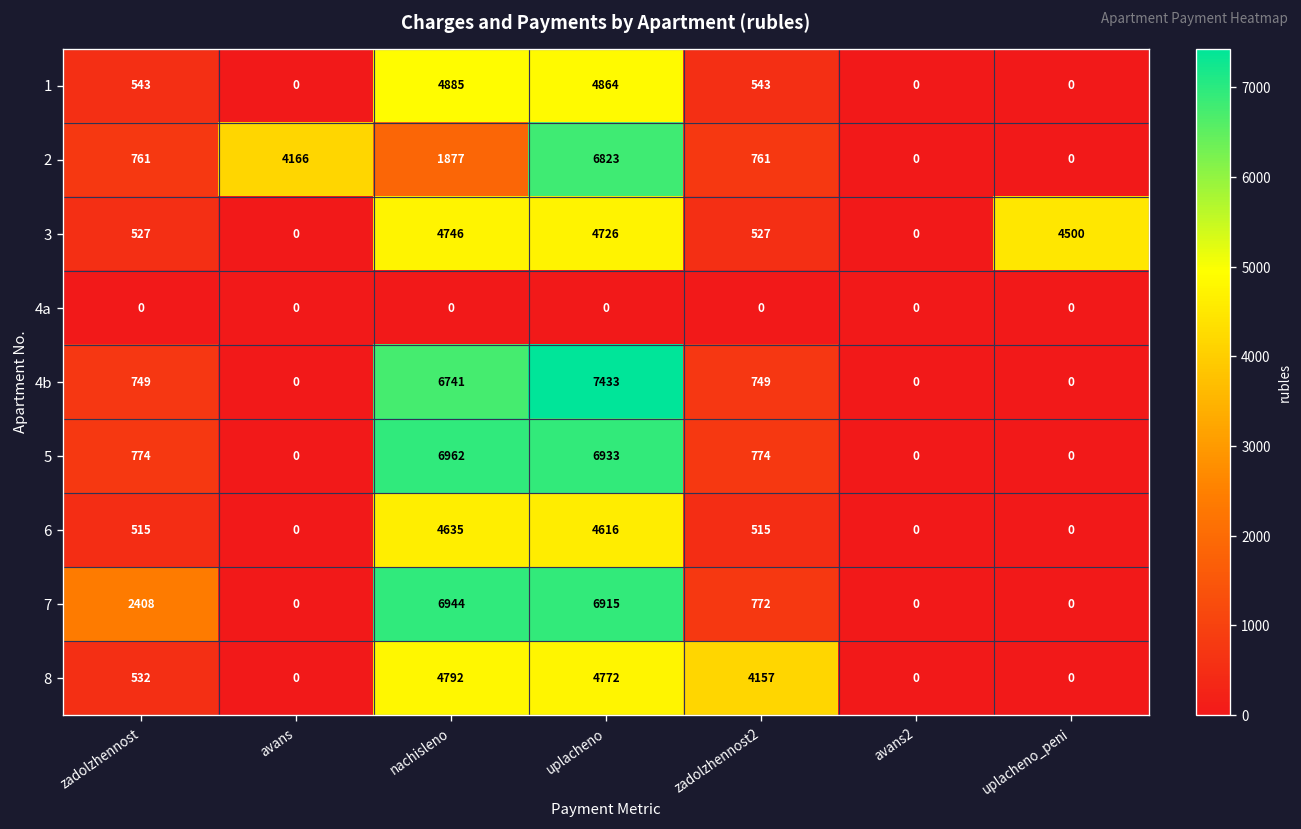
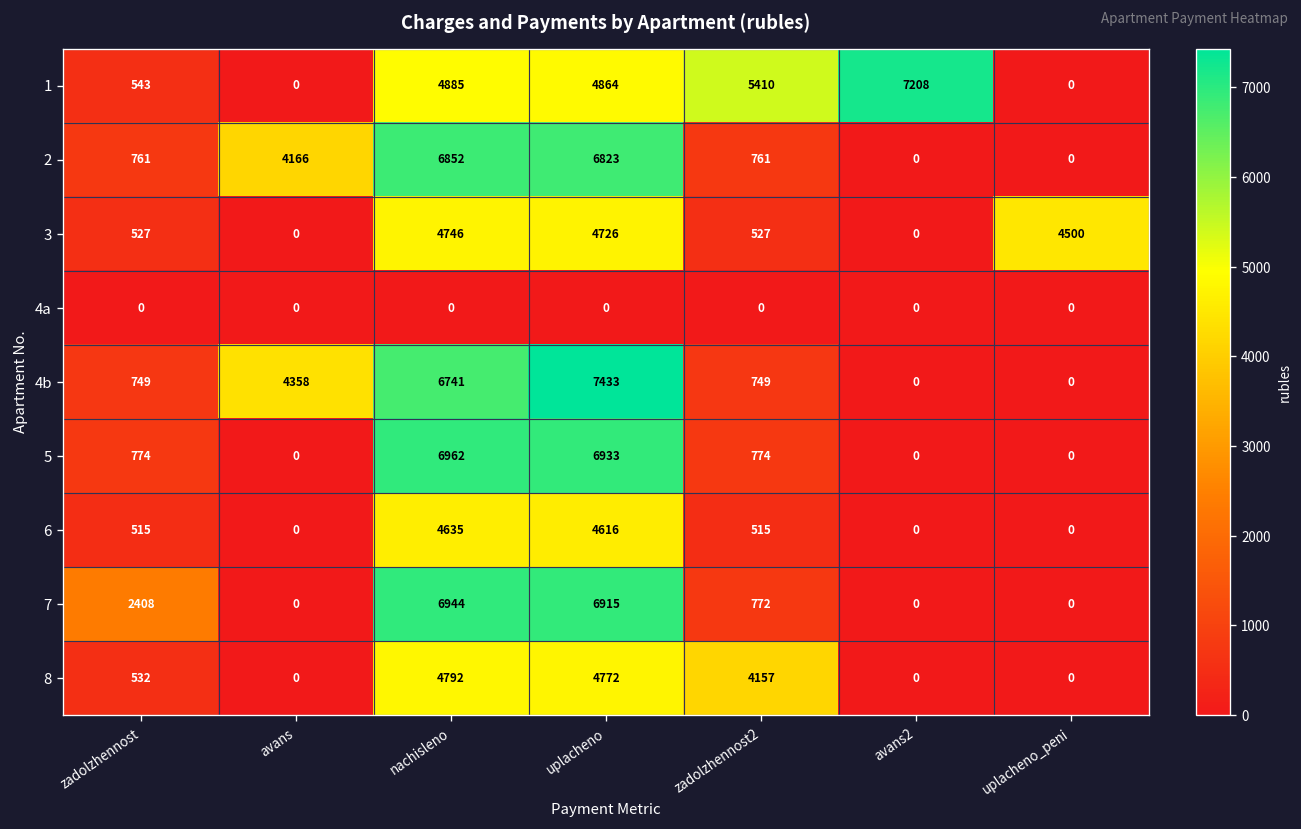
  {
    "1": {
      "zadolzhennost": 543,
      "avans": 0,
      "nachisleno": 4885,
      "uplacheno": 4864,
-     "zadolzhennost2": 543,
-     "avans2": 0,
+     "zadolzhennost2": 5410,
+     "avans2": 7208,
      "uplacheno_peni": 0
    },
    "2": {
      "zadolzhennost": 761,
      "avans": 4166,
-     "nachisleno": 1877,
+     "nachisleno": 6852,
      "uplacheno": 6823,
      "zadolzhennost2": 761,
      "avans2": 0,
      "uplacheno_peni": 0
    },
    "3": {
      "zadolzhennost": 527,
      "avans": 0,
      "nachisleno": 4746,
      "uplacheno": 4726,
      "zadolzhennost2": 527,
      "avans2": 0,
      "uplacheno_peni": 4500
    },
    "4a": {
      "zadolzhennost": 0,
      "avans": 0,
      "nachisleno": 0,
      "uplacheno": 0,
      "zadolzhennost2": 0,
      "avans2": 0,
      "uplacheno_peni": 0
    },
    "4b": {
      "zadolzhennost": 749,
-     "avans": 0,
+     "avans": 4358,
      "nachisleno": 6741,
      "uplacheno": 7433,
      "zadolzhennost2": 749,
      "avans2": 0,
      "uplacheno_peni": 0
    },
    "5": {
      "zadolzhennost": 774,
      "avans": 0,
      "nachisleno": 6962,
      "uplacheno": 6933,
      "zadolzhennost2": 774,
      "avans2": 0,
      "uplacheno_peni": 0
    },
    "6": {
      "zadolzhennost": 515,
      "avans": 0,
      "nachisleno": 4635,
      "uplacheno": 4616,
      "zadolzhennost2": 515,
      "avans2": 0,
      "uplacheno_peni": 0
    },
    "7": {
      "zadolzhennost": 2408,
      "avans": 0,
      "nachisleno": 6944,
      "uplacheno": 6915,
      "zadolzhennost2": 772,
      "avans2": 0,
      "uplacheno_peni": 0
    },
    "8": {
      "zadolzhennost": 532,
      "avans": 0,
      "nachisleno": 4792,
      "uplacheno": 4772,
      "zadolzhennost2": 4157,
      "avans2": 0,
      "uplacheno_peni": 0
    }
  }
